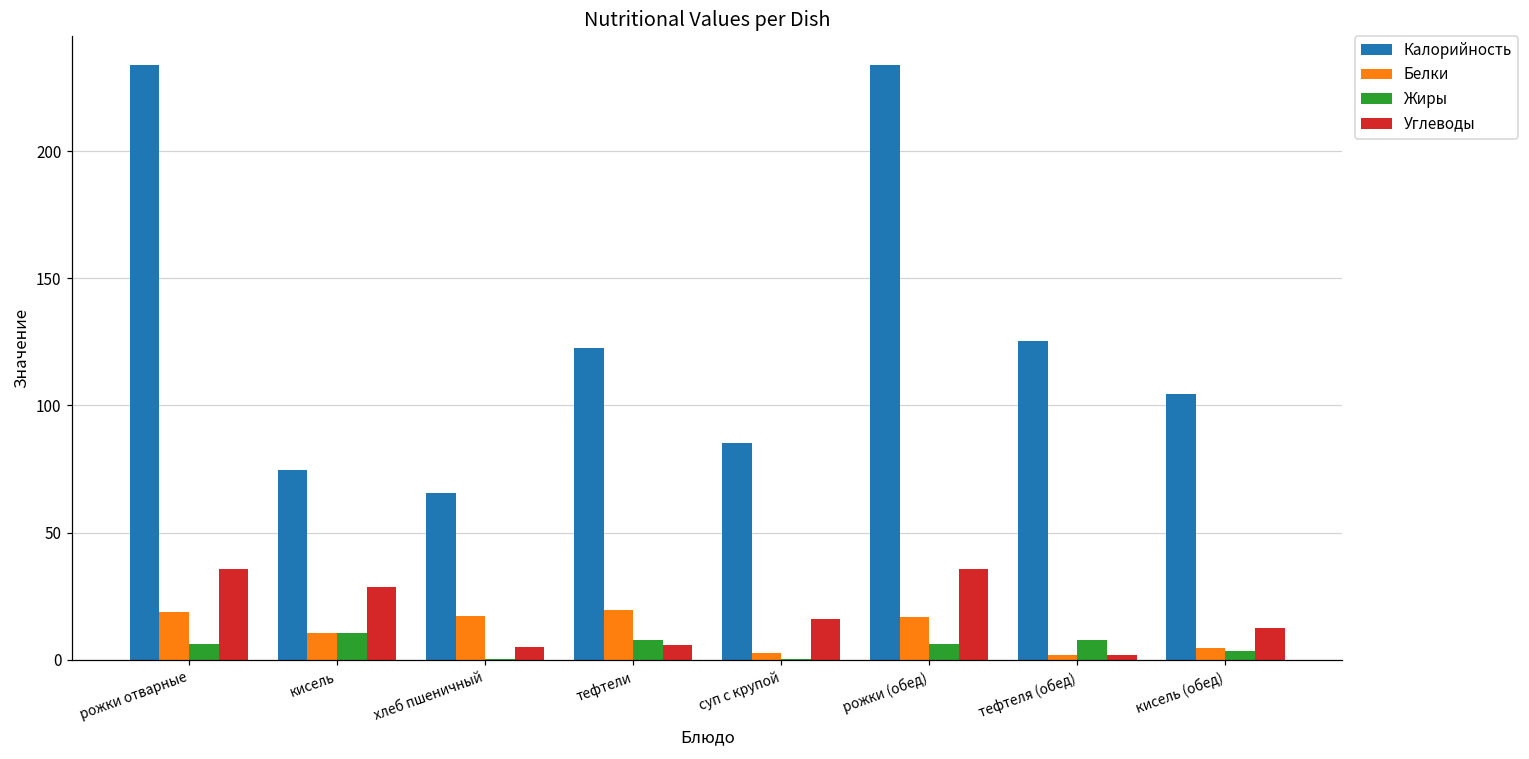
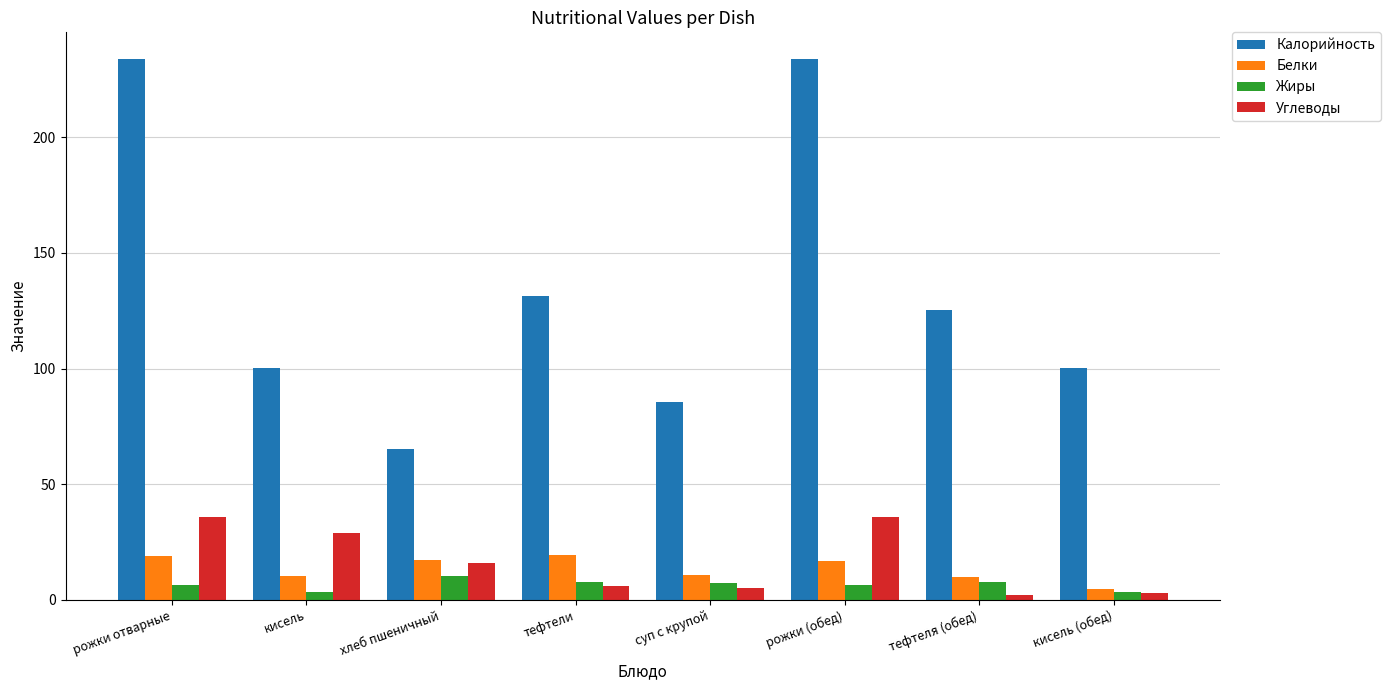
  {
    "Калорийность": {
      "рожки отварные": 234,
-     "кисель": 75,
+     "кисель": 100,
      "хлеб пшеничный": 65,
-     "тефтели": 123,
+     "тефтели": 131,
      "суп с крупой": 85,
      "рожки (обед)": 234,
      "тефтеля (обед)": 125,
-     "кисель (обед)": 104
+     "кисель (обед)": 100
    },
    "Белки": {
      "рожки отварные": 19,
      "кисель": 10,
      "хлеб пшеничный": 17,
      "тефтели": 20,
-     "суп с крупой": 3,
+     "суп с крупой": 11,
      "рожки (обед)": 17,
-     "тефтеля (обед)": 2,
+     "тефтеля (обед)": 10,
      "кисель (обед)": 5
    },
    "Жиры": {
      "рожки отварные": 6,
-     "кисель": 11,
-     "хлеб пшеничный": 0,
+     "кисель": 4,
+     "хлеб пшеничный": 10,
      "тефтели": 8,
-     "суп с крупой": 0,
+     "суп с крупой": 7,
      "рожки (обед)": 6,
      "тефтеля (обед)": 8,
      "кисель (обед)": 4
    },
    "Углеводы": {
      "рожки отварные": 36,
      "кисель": 29,
-     "хлеб пшеничный": 5,
+     "хлеб пшеничный": 16,
      "тефтели": 6,
-     "суп с крупой": 16,
+     "суп с крупой": 5,
      "рожки (обед)": 36,
      "тефтеля (обед)": 2,
-     "кисель (обед)": 13
+     "кисель (обед)": 3
    }
  }
